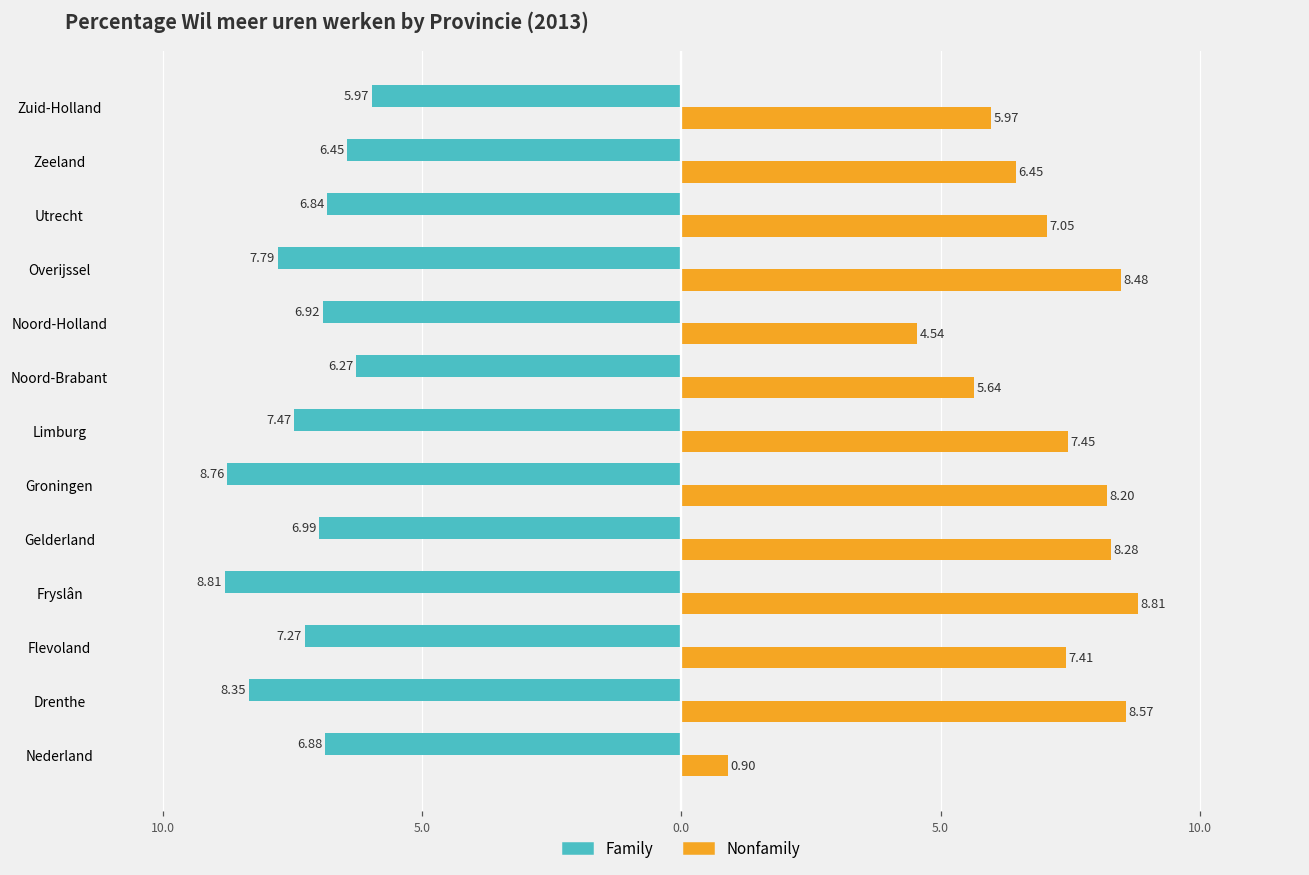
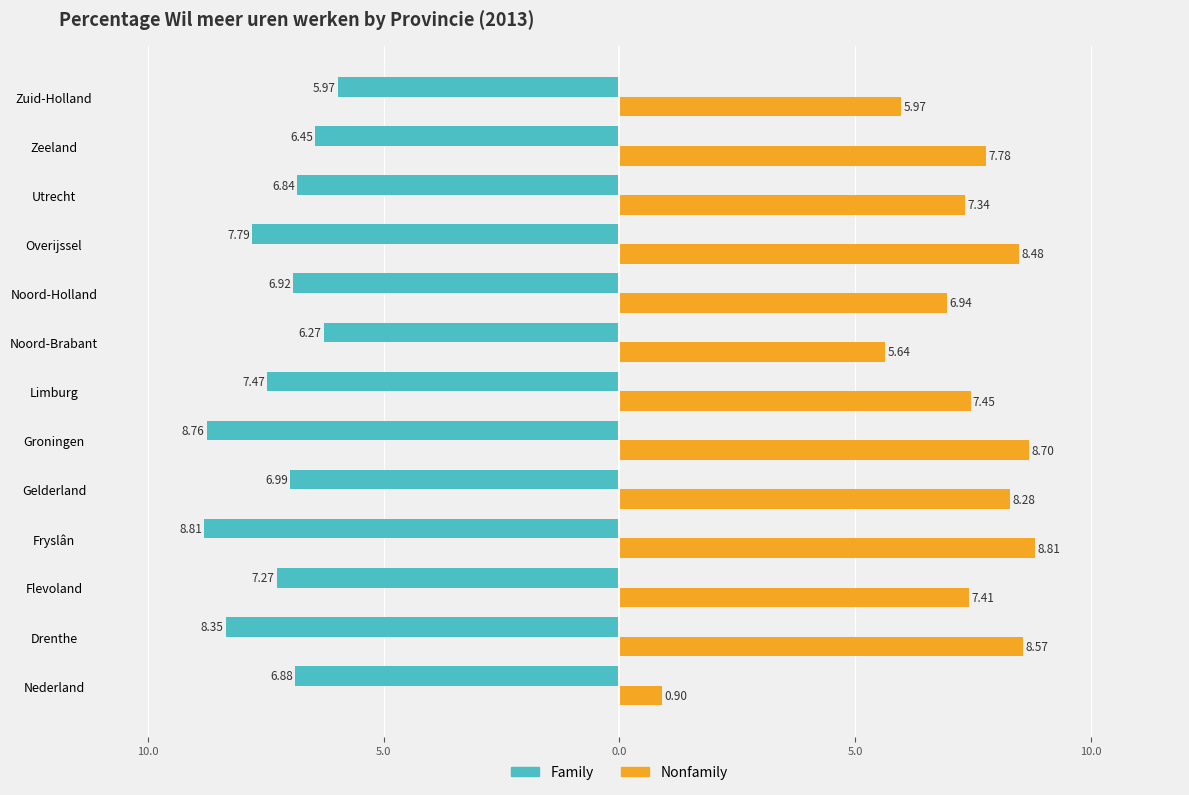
  {
    "Nonfamily": {
      "Zuid-Holland": 5.97,
-     "Zeeland": 6.45,
-     "Utrecht": 7.05,
+     "Zeeland": 7.78,
+     "Utrecht": 7.34,
      "Overijssel": 8.48,
-     "Noord-Holland": 4.54,
+     "Noord-Holland": 6.94,
      "Noord-Brabant": 5.64,
      "Limburg": 7.45,
-     "Groningen": 8.20,
+     "Groningen": 8.70,
      "Gelderland": 8.28,
      "Fryslân": 8.81,
      "Flevoland": 7.41,
      "Drenthe": 8.57,
      "Nederland": 0.90
    }
  }
